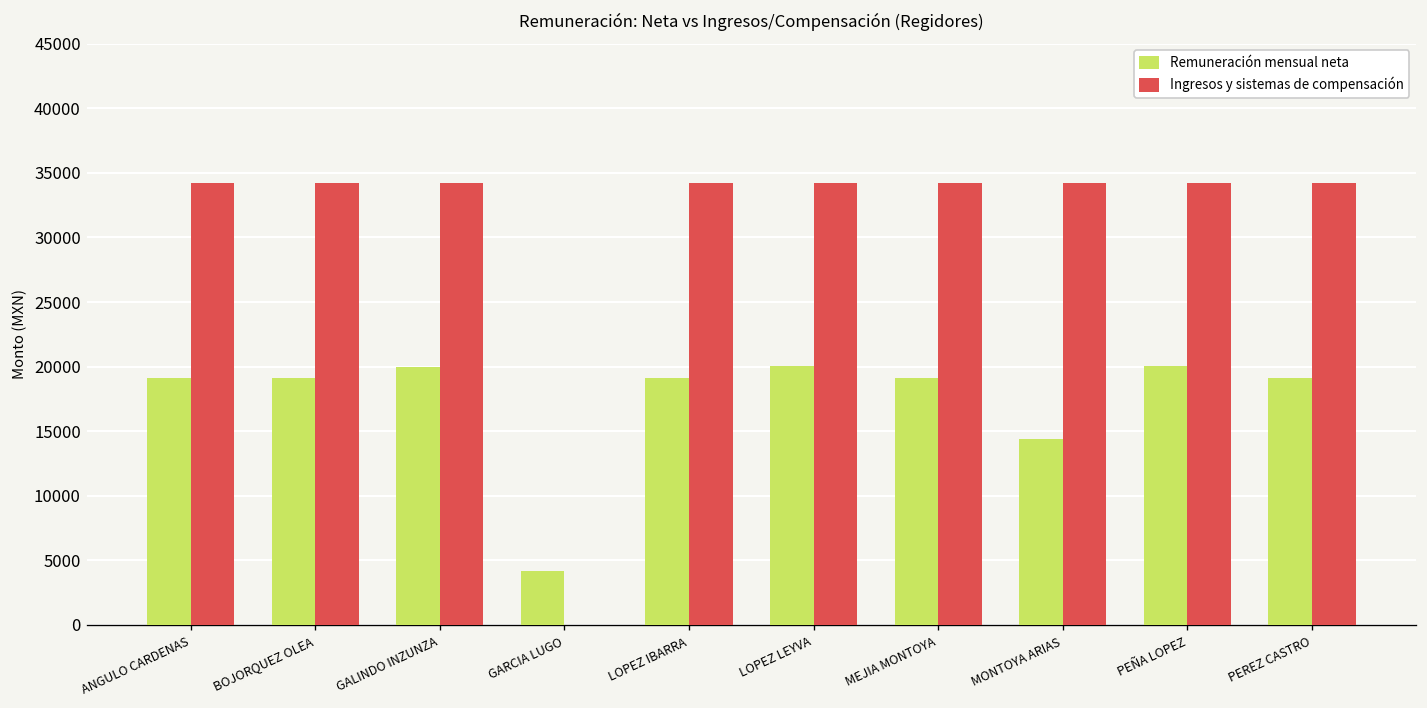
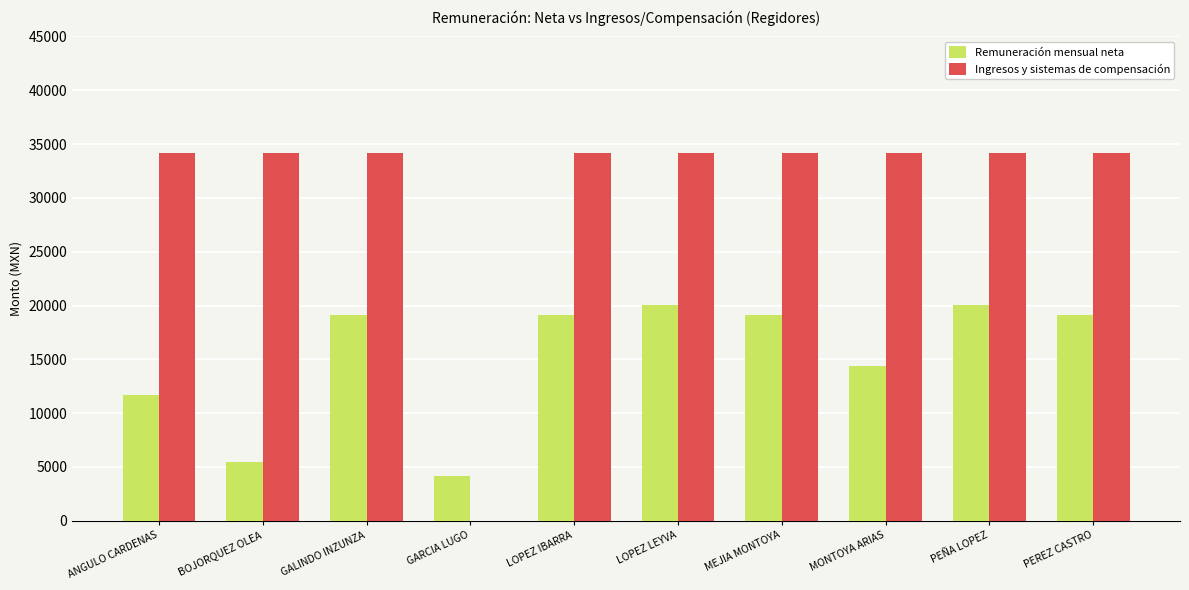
  {
    "Remuneración mensual neta": {
-     "ANGULO CARDENAS": 19100,
-     "BOJORQUEZ OLEA": 19100,
-     "GALINDO INZUNZA": 20000,
+     "ANGULO CARDENAS": 11700,
+     "BOJORQUEZ OLEA": 5400,
+     "GALINDO INZUNZA": 19100,
      "GARCIA LUGO": 4200,
      "LOPEZ IBARRA": 19100,
      "LOPEZ LEYVA": 20000,
      "MEJIA MONTOYA": 19100,
      "MONTOYA ARIAS": 14400,
      "PEÑA LOPEZ": 20000,
      "PEREZ CASTRO": 19100
    },
    "Ingresos y sistemas de compensación": {
      "ANGULO CARDENAS": 34200,
      "BOJORQUEZ OLEA": 34200,
      "GALINDO INZUNZA": 34200,
      "GARCIA LUGO": 0,
      "LOPEZ IBARRA": 34200,
      "LOPEZ LEYVA": 34200,
      "MEJIA MONTOYA": 34200,
      "MONTOYA ARIAS": 34200,
      "PEÑA LOPEZ": 34200,
      "PEREZ CASTRO": 34200
    }
  }
